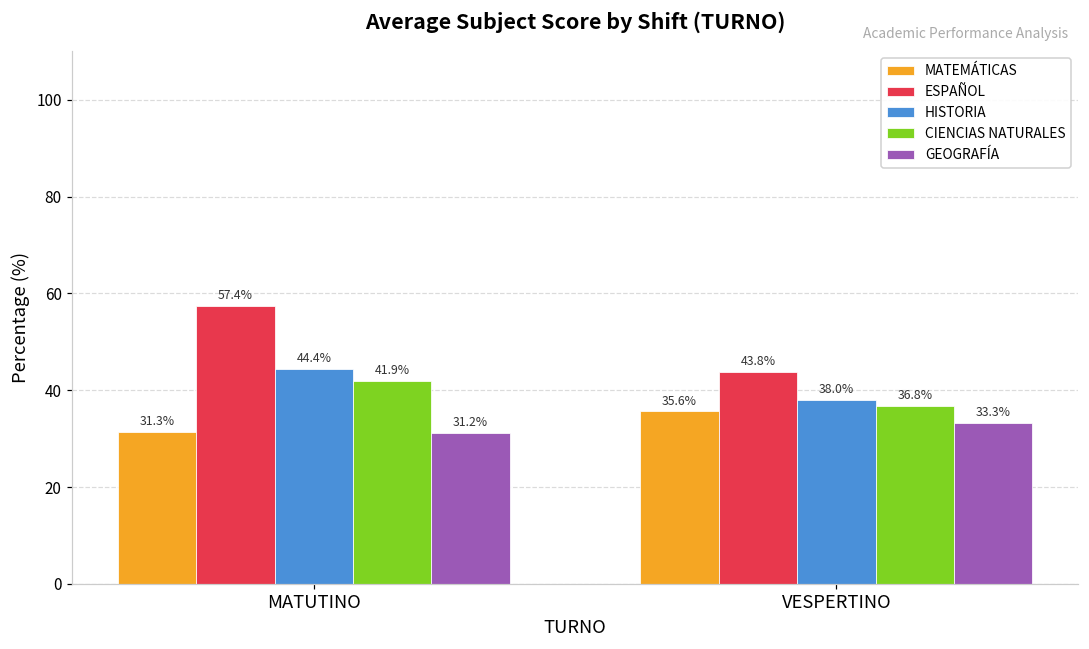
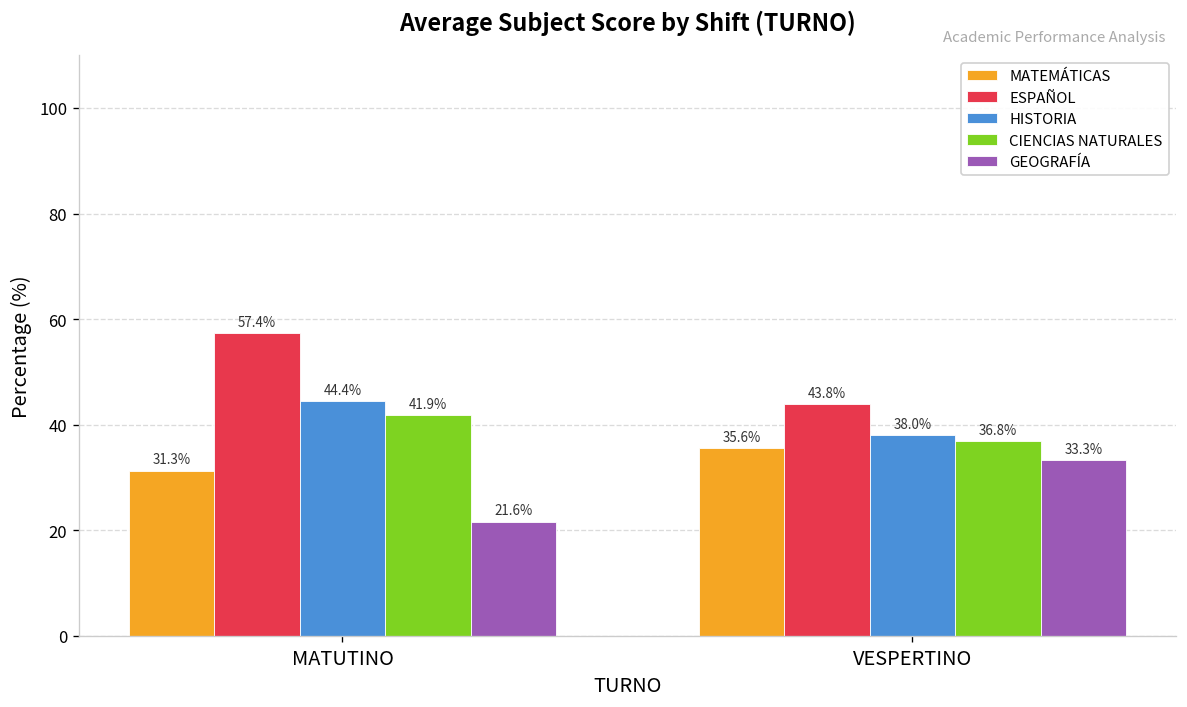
  {
    "MATEMÁTICAS": {
      "MATUTINO": "31.3%",
      "VESPERTINO": "35.6%"
    },
    "ESPAÑOL": {
      "MATUTINO": "57.4%",
      "VESPERTINO": "43.8%"
    },
    "HISTORIA": {
      "MATUTINO": "44.4%",
      "VESPERTINO": "38.0%"
    },
    "CIENCIAS NATURALES": {
      "MATUTINO": "41.9%",
      "VESPERTINO": "36.8%"
    },
    "GEOGRAFÍA": {
-     "MATUTINO": "31.2%",
+     "MATUTINO": "21.6%",
      "VESPERTINO": "33.3%"
    }
  }
